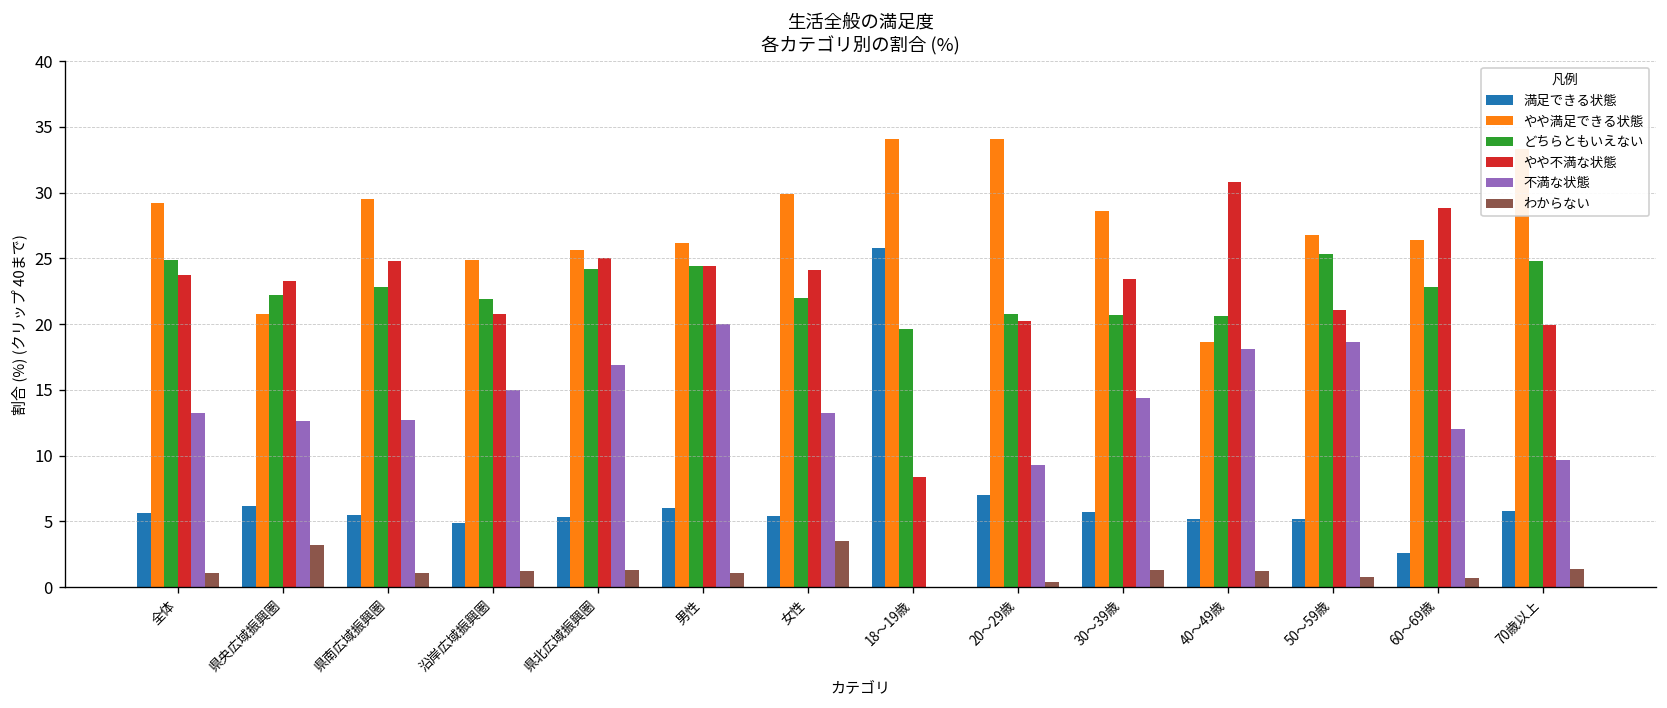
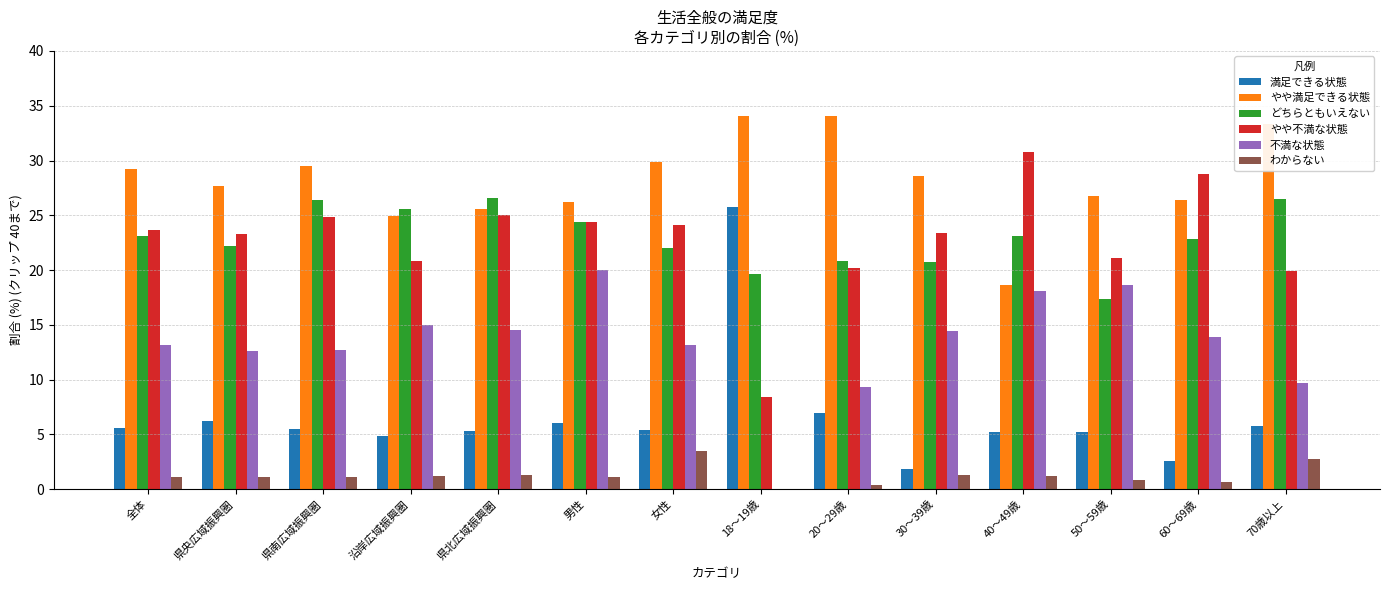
  {
    "満足できる状態": {
      "全体": 5.6,
      "県央広域振興圏": 6.2,
      "県南広域振興圏": 5.5,
      "沿岸広域振興圏": 4.9,
      "県北広域振興圏": 5.3,
      "男性": 6.0,
      "女性": 5.4,
      "18～19歳": 25.8,
      "20～29歳": 7.0,
-     "30～39歳": 5.7,
+     "30～39歳": 1.8,
      "40～49歳": 5.2,
      "50～59歳": 5.2,
      "60～69歳": 2.6,
      "70歳以上": 5.8
    },
    "やや満足できる状態": {
      "全体": 29.2,
-     "県央広域振興圏": 20.8,
+     "県央広域振興圏": 27.7,
      "県南広域振興圏": 29.5,
      "沿岸広域振興圏": 24.9,
      "県北広域振興圏": 25.6,
      "男性": 26.2,
      "女性": 29.9,
      "18～19歳": 34.1,
      "20～29歳": 34.1,
      "30～39歳": 28.6,
      "40～49歳": 18.6,
      "50～59歳": 26.8,
      "60～69歳": 26.4
    },
    "どちらともいえない": {
-     "全体": 24.9,
+     "全体": 23.1,
      "県央広域振興圏": 22.2,
-     "県南広域振興圏": 22.8,
-     "沿岸広域振興圏": 21.9,
-     "県北広域振興圏": 24.2,
+     "県南広域振興圏": 26.4,
+     "沿岸広域振興圏": 25.6,
+     "県北広域振興圏": 26.6,
      "男性": 24.4,
      "女性": 22.0,
      "18～19歳": 19.6,
      "20～29歳": 20.8,
      "30～39歳": 20.7,
-     "40～49歳": 20.6,
-     "50～59歳": 25.3,
+     "40～49歳": 23.1,
+     "50～59歳": 17.4,
      "60～69歳": 22.8,
-     "70歳以上": 24.8
+     "70歳以上": 26.5
    },
    "やや不満な状態": {
      "全体": 23.7,
      "県央広域振興圏": 23.3,
      "県南広域振興圏": 24.8,
      "沿岸広域振興圏": 20.8,
      "県北広域振興圏": 25.0,
      "男性": 24.4,
      "女性": 24.1,
      "18～19歳": 8.4,
      "20～29歳": 20.2,
      "30～39歳": 23.4,
      "40～49歳": 30.8,
      "50～59歳": 21.1,
      "60～69歳": 28.8,
      "70歳以上": 19.9
    },
    "不満な状態": {
      "全体": 13.2,
      "県央広域振興圏": 12.6,
      "県南広域振興圏": 12.7,
      "沿岸広域振興圏": 15.0,
-     "県北広域振興圏": 16.9,
+     "県北広域振興圏": 14.5,
      "男性": 20.0,
      "女性": 13.2,
      "18～19歳": 0.0,
      "20～29歳": 9.3,
      "30～39歳": 14.4,
      "40～49歳": 18.1,
      "50～59歳": 18.6,
-     "60～69歳": 12.0,
+     "60～69歳": 13.9,
      "70歳以上": 9.7
    },
    "わからない": {
      "全体": 1.1,
-     "県央広域振興圏": 3.2,
+     "県央広域振興圏": 1.1,
      "県南広域振興圏": 1.1,
      "沿岸広域振興圏": 1.2,
      "県北広域振興圏": 1.3,
      "男性": 1.1,
      "女性": 3.5,
      "18～19歳": 0.0,
      "20～29歳": 0.4,
      "30～39歳": 1.3,
      "40～49歳": 1.2,
      "50～59歳": 0.8,
      "60～69歳": 0.7,
-     "70歳以上": 1.4
+     "70歳以上": 2.8
    }
  }
